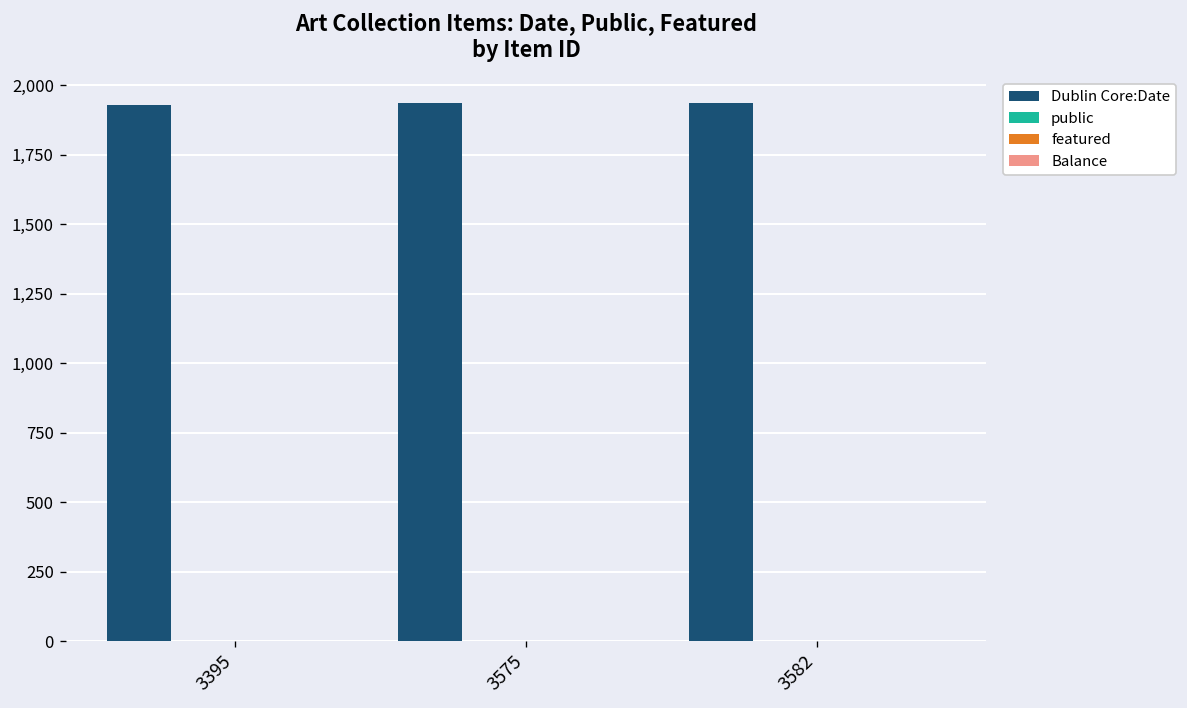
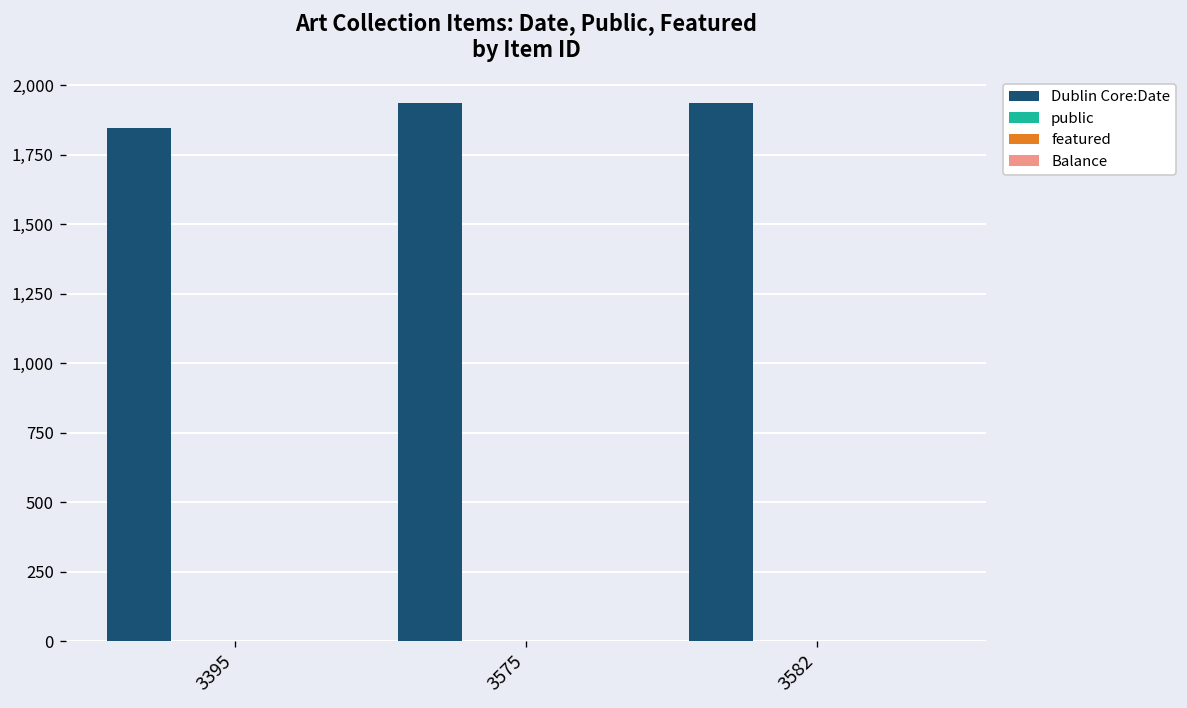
  {
    "Dublin Core:Date": {
-     "3395": "1,930",
+     "3395": "1,850",
      "3575": "1,940",
      "3582": "1,940"
    },
    "featured": {
      "3395": "0",
      "3575": "0",
      "3582": "0"
    },
    "Balance": {
      "3395": "0",
      "3575": "0",
      "3582": "0"
    }
  }
